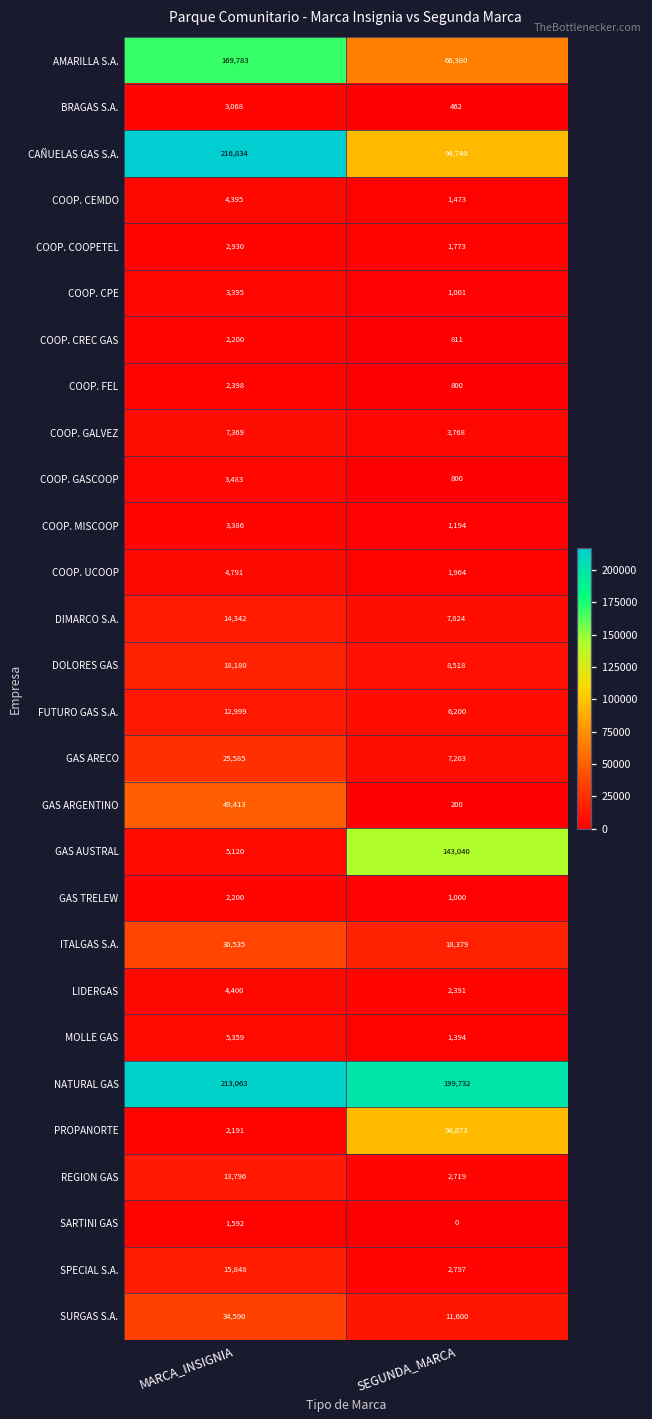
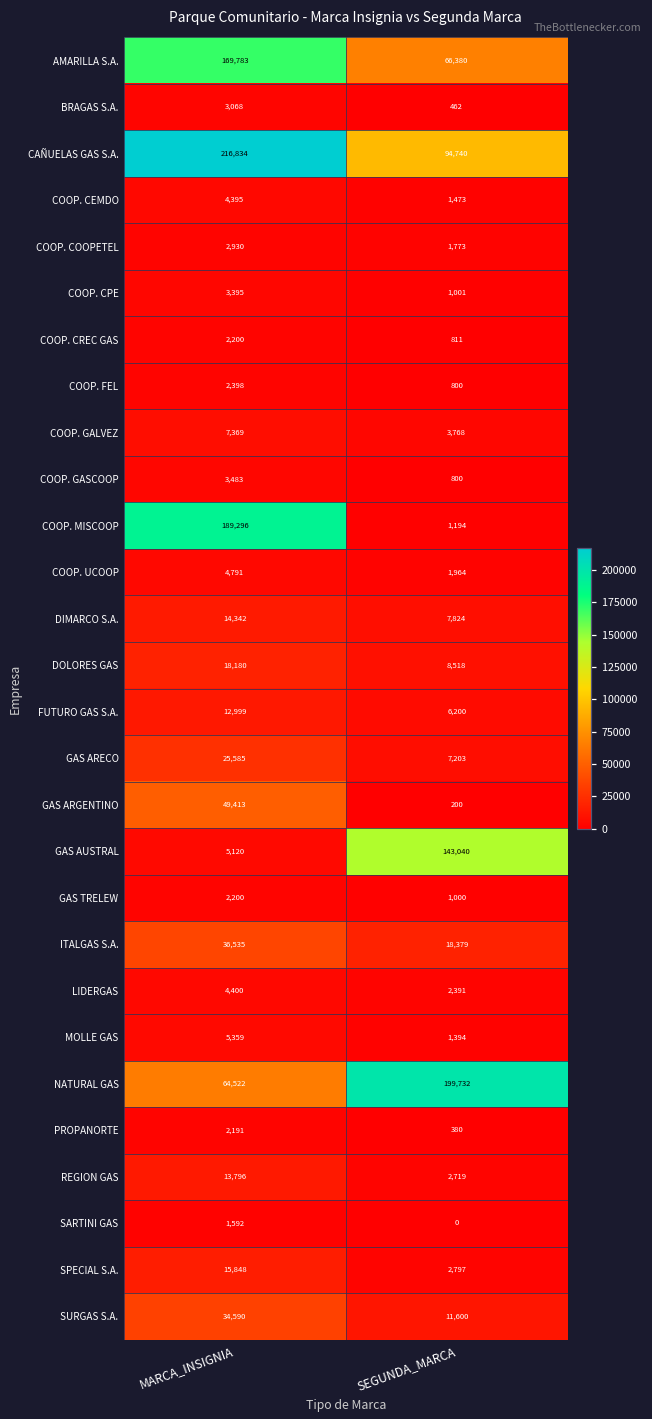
  {
    "AMARILLA S.A.": {
      "MARCA_INSIGNIA": "169,783",
      "SEGUNDA_MARCA": "66,380"
    },
    "BRAGAS S.A.": {
      "MARCA_INSIGNIA": "3,068",
      "SEGUNDA_MARCA": "462"
    },
    "CAÑUELAS GAS S.A.": {
      "MARCA_INSIGNIA": "216,834",
      "SEGUNDA_MARCA": "94,740"
    },
    "COOP. CEMDO": {
      "MARCA_INSIGNIA": "4,395",
      "SEGUNDA_MARCA": "1,473"
    },
    "COOP. COOPETEL": {
      "MARCA_INSIGNIA": "2,930",
      "SEGUNDA_MARCA": "1,773"
    },
    "COOP. CPE": {
      "MARCA_INSIGNIA": "3,395",
      "SEGUNDA_MARCA": "1,001"
    },
    "COOP. CREC GAS": {
      "MARCA_INSIGNIA": "2,200",
      "SEGUNDA_MARCA": "811"
    },
    "COOP. FEL": {
      "MARCA_INSIGNIA": "2,398",
      "SEGUNDA_MARCA": "800"
    },
    "COOP. GALVEZ": {
      "MARCA_INSIGNIA": "7,369",
      "SEGUNDA_MARCA": "3,768"
    },
    "COOP. GASCOOP": {
      "MARCA_INSIGNIA": "3,483",
      "SEGUNDA_MARCA": "800"
    },
    "COOP. MISCOOP": {
-     "MARCA_INSIGNIA": "3,386",
+     "MARCA_INSIGNIA": "189,296",
      "SEGUNDA_MARCA": "1,194"
    },
    "COOP. UCOOP": {
      "MARCA_INSIGNIA": "4,791",
      "SEGUNDA_MARCA": "1,964"
    },
    "DIMARCO S.A.": {
      "MARCA_INSIGNIA": "14,342",
      "SEGUNDA_MARCA": "7,824"
    },
    "DOLORES GAS": {
      "MARCA_INSIGNIA": "18,180",
      "SEGUNDA_MARCA": "8,518"
    },
    "FUTURO GAS S.A.": {
      "MARCA_INSIGNIA": "12,999",
      "SEGUNDA_MARCA": "6,200"
    },
    "GAS ARECO": {
      "MARCA_INSIGNIA": "25,585",
      "SEGUNDA_MARCA": "7,203"
    },
    "GAS ARGENTINO": {
      "MARCA_INSIGNIA": "49,413",
      "SEGUNDA_MARCA": "200"
    },
    "GAS AUSTRAL": {
      "MARCA_INSIGNIA": "5,120",
      "SEGUNDA_MARCA": "143,040"
    },
    "GAS TRELEW": {
      "MARCA_INSIGNIA": "2,200",
      "SEGUNDA_MARCA": "1,000"
    },
    "ITALGAS S.A.": {
      "MARCA_INSIGNIA": "36,535",
      "SEGUNDA_MARCA": "18,379"
    },
    "LIDERGAS": {
      "MARCA_INSIGNIA": "4,400",
      "SEGUNDA_MARCA": "2,391"
    },
    "MOLLE GAS": {
      "MARCA_INSIGNIA": "5,359",
      "SEGUNDA_MARCA": "1,394"
    },
    "NATURAL GAS": {
-     "MARCA_INSIGNIA": "213,063",
+     "MARCA_INSIGNIA": "64,522",
      "SEGUNDA_MARCA": "199,732"
    },
    "PROPANORTE": {
      "MARCA_INSIGNIA": "2,191",
-     "SEGUNDA_MARCA": "94,873"
+     "SEGUNDA_MARCA": "380"
    },
    "REGION GAS": {
      "MARCA_INSIGNIA": "13,796",
      "SEGUNDA_MARCA": "2,719"
    },
    "SARTINI GAS": {
      "MARCA_INSIGNIA": "1,592",
      "SEGUNDA_MARCA": "0"
    },
    "SPECIAL S.A.": {
      "MARCA_INSIGNIA": "15,848",
      "SEGUNDA_MARCA": "2,797"
    },
    "SURGAS S.A.": {
      "MARCA_INSIGNIA": "34,590",
      "SEGUNDA_MARCA": "11,600"
    }
  }
